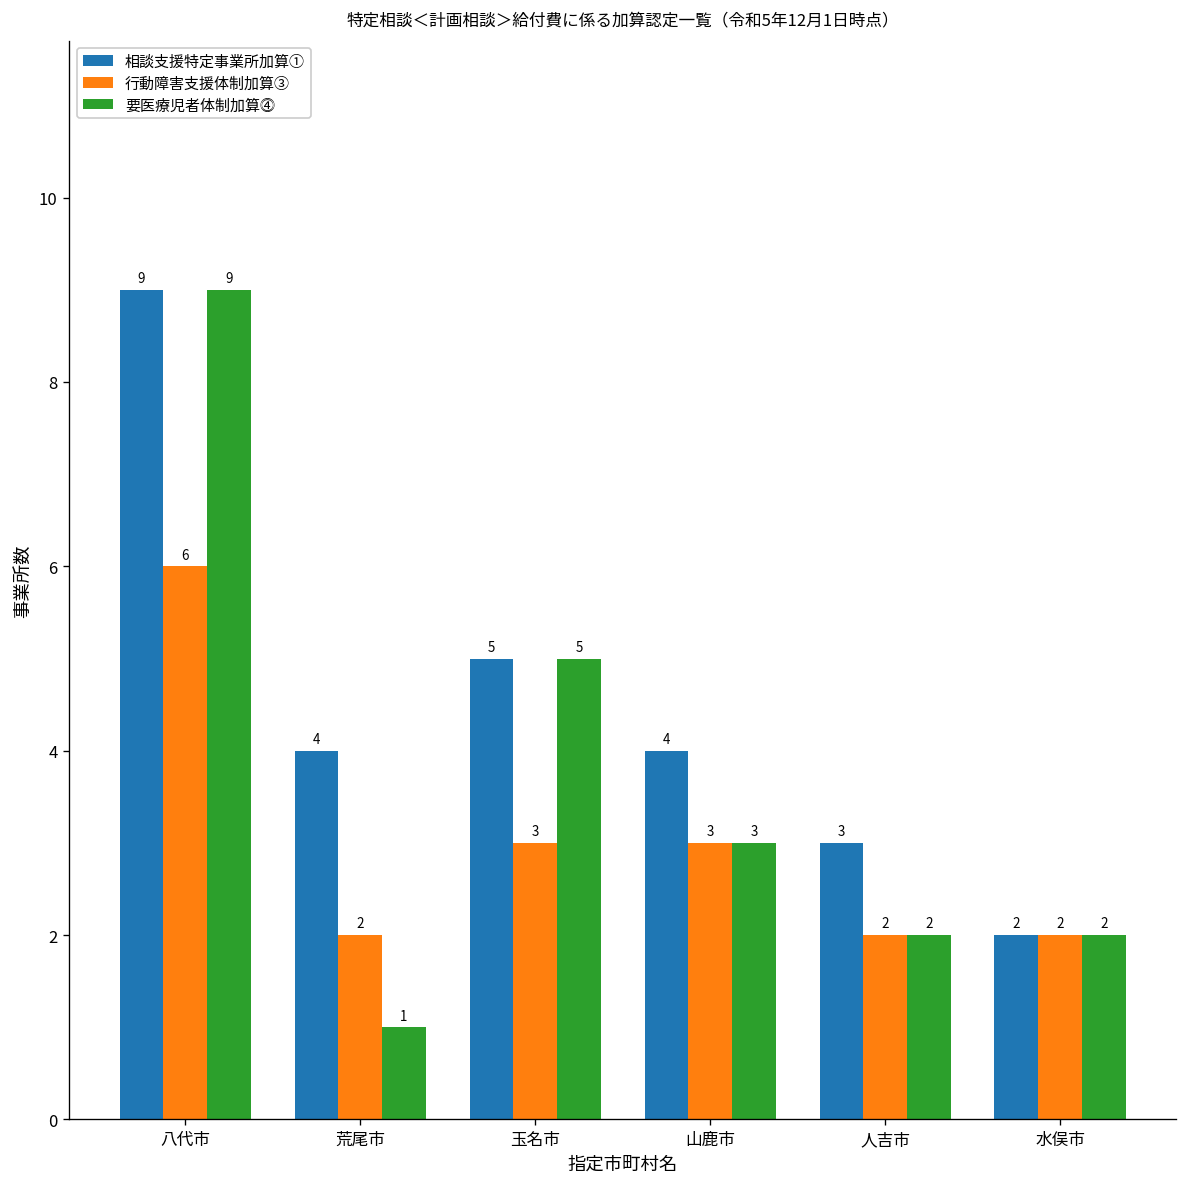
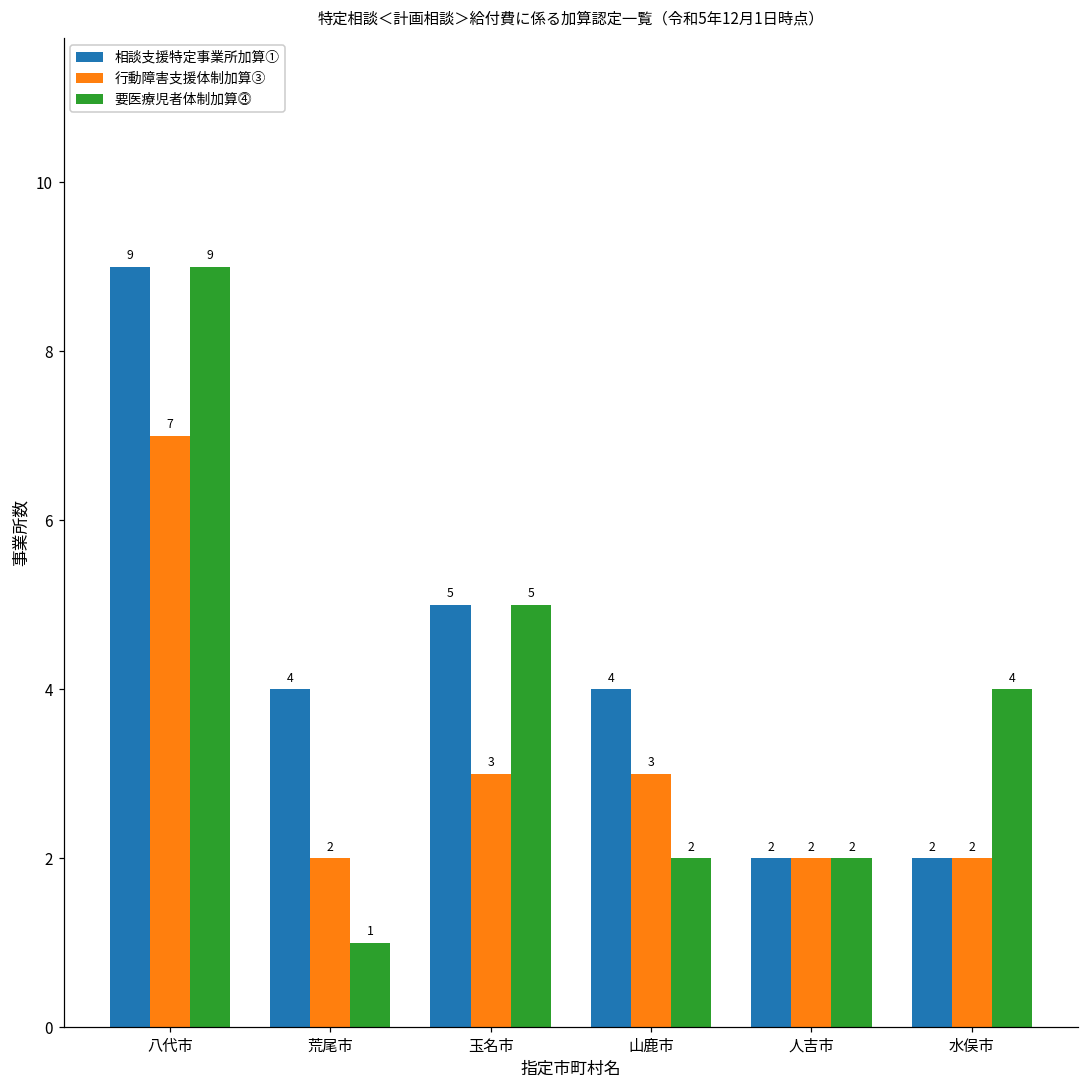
  {
    "相談支援特定事業所加算①": {
      "八代市": 9,
      "荒尾市": 4,
      "玉名市": 5,
      "山鹿市": 4,
-     "人吉市": 3,
+     "人吉市": 2,
      "水俣市": 2
    },
    "行動障害支援体制加算③": {
-     "八代市": 6,
+     "八代市": 7,
      "荒尾市": 2,
      "玉名市": 3,
      "山鹿市": 3,
      "人吉市": 2,
      "水俣市": 2
    },
    "要医療児者体制加算⓸": {
      "八代市": 9,
      "荒尾市": 1,
      "玉名市": 5,
-     "山鹿市": 3,
+     "山鹿市": 2,
      "人吉市": 2,
-     "水俣市": 2
+     "水俣市": 4
    }
  }
